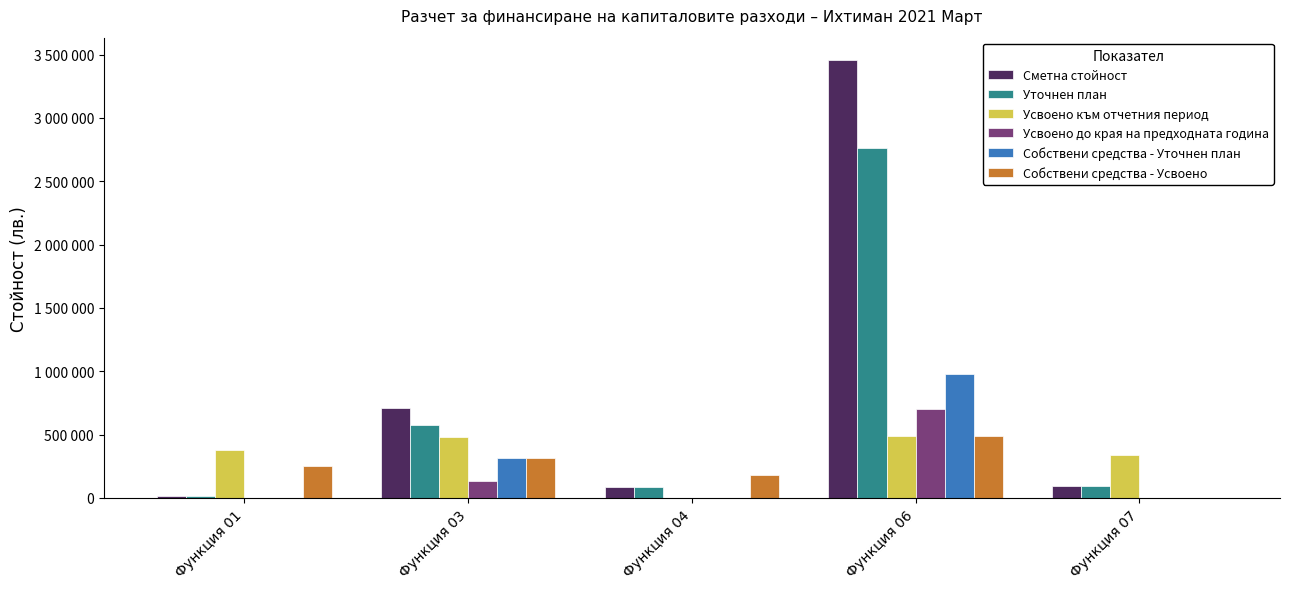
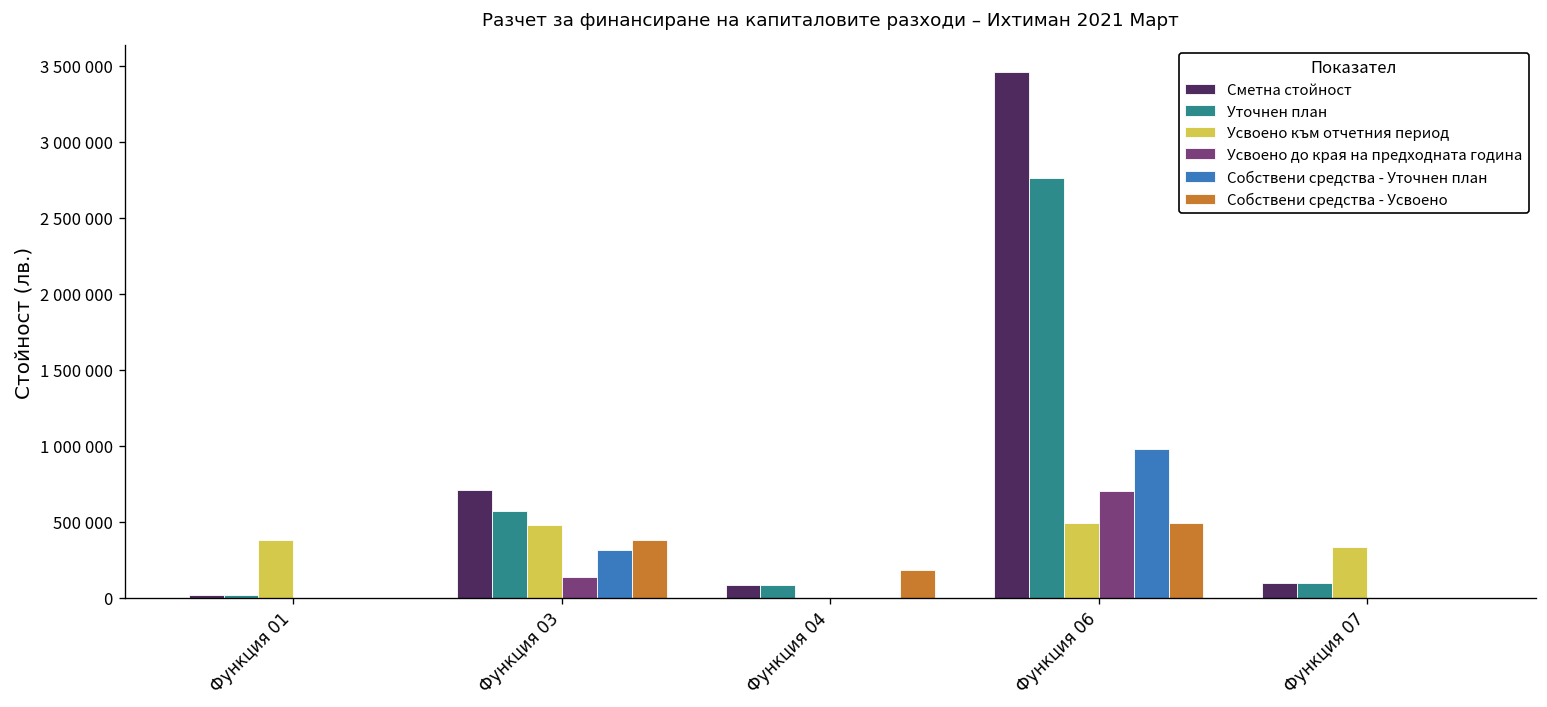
  {
    "Усвоено към отчетния период": {
      "Функция 01": 380000,
      "Функция 03": 480000,
      "Функция 04": 0,
      "Функция 06": 490000,
      "Функция 07": 340000
    },
    "Собствени средства - Усвоено": {
-     "Функция 01": 250000,
-     "Функция 03": 310000,
+     "Функция 01": 0,
+     "Функция 03": 380000,
      "Функция 04": 180000,
      "Функция 06": 490000,
      "Функция 07": 0
    }
  }
